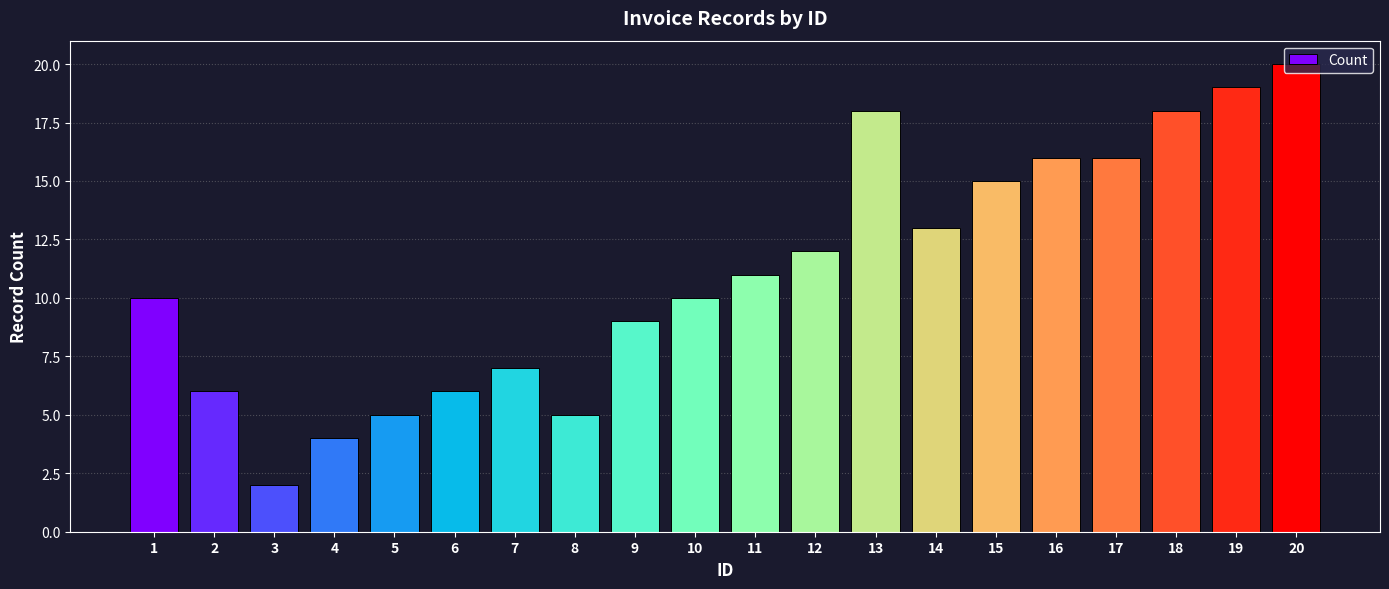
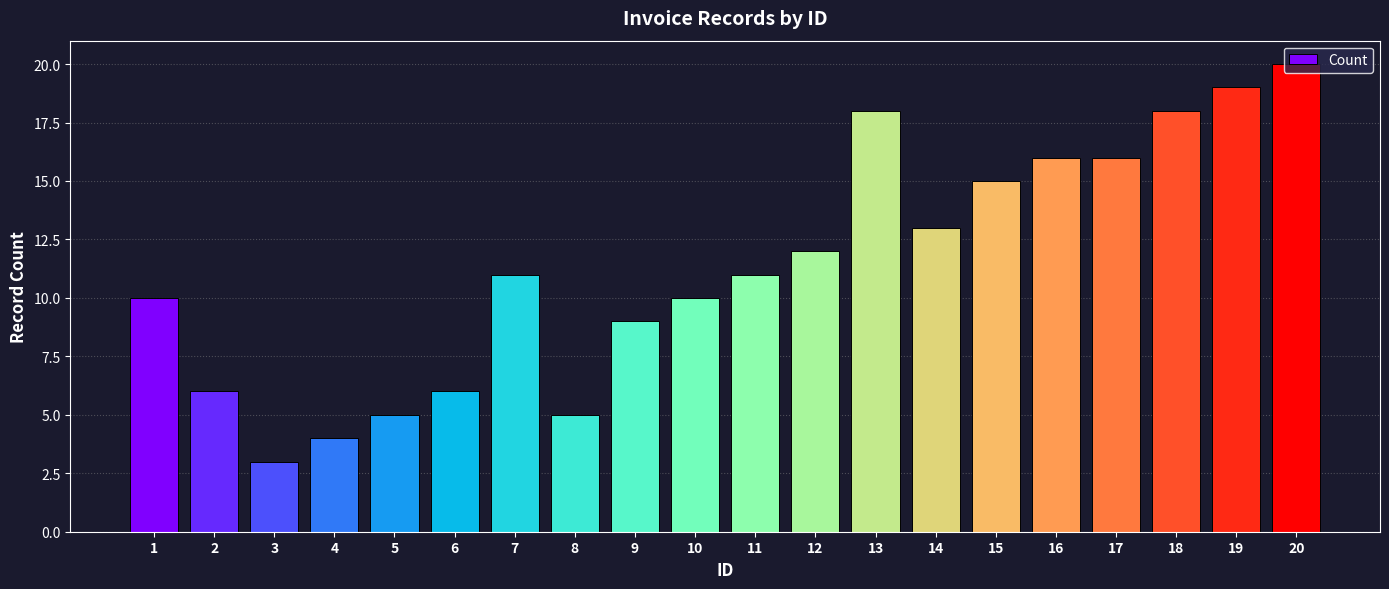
  {
    "1": 10,
    "2": 6,
-   "3": 2,
+   "3": 3,
    "4": 4,
    "5": 5,
    "6": 6,
-   "7": 7,
+   "7": 11,
    "8": 5,
    "9": 9,
    "10": 10,
    "11": 11,
    "12": 12,
    "13": 18,
    "14": 13,
    "15": 15,
    "16": 16,
    "17": 16,
    "18": 18,
    "19": 19
  }
